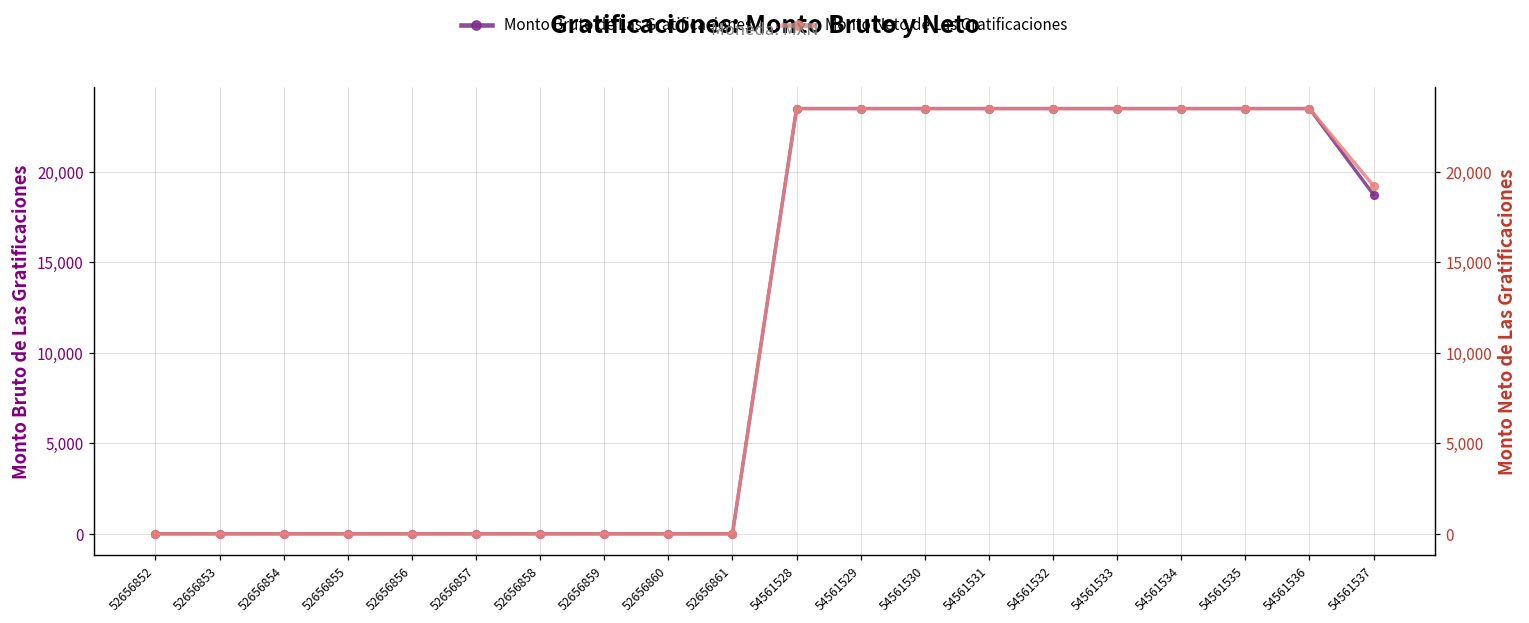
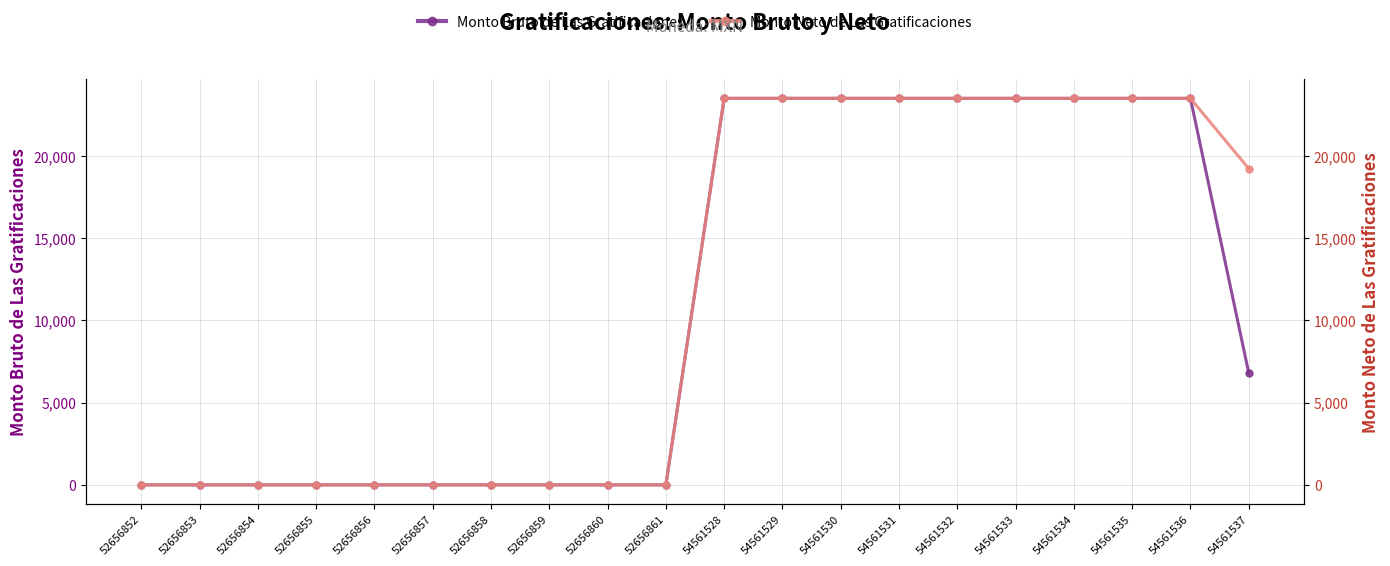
  {
    "Monto Bruto de Las Gratificaciones": {
-     "54561537": "18,700"
+     "54561537": "6,800"
    },
    "Monto Neto de Las Gratificaciones": {
      "54561537": "19,200"
    }
  }
